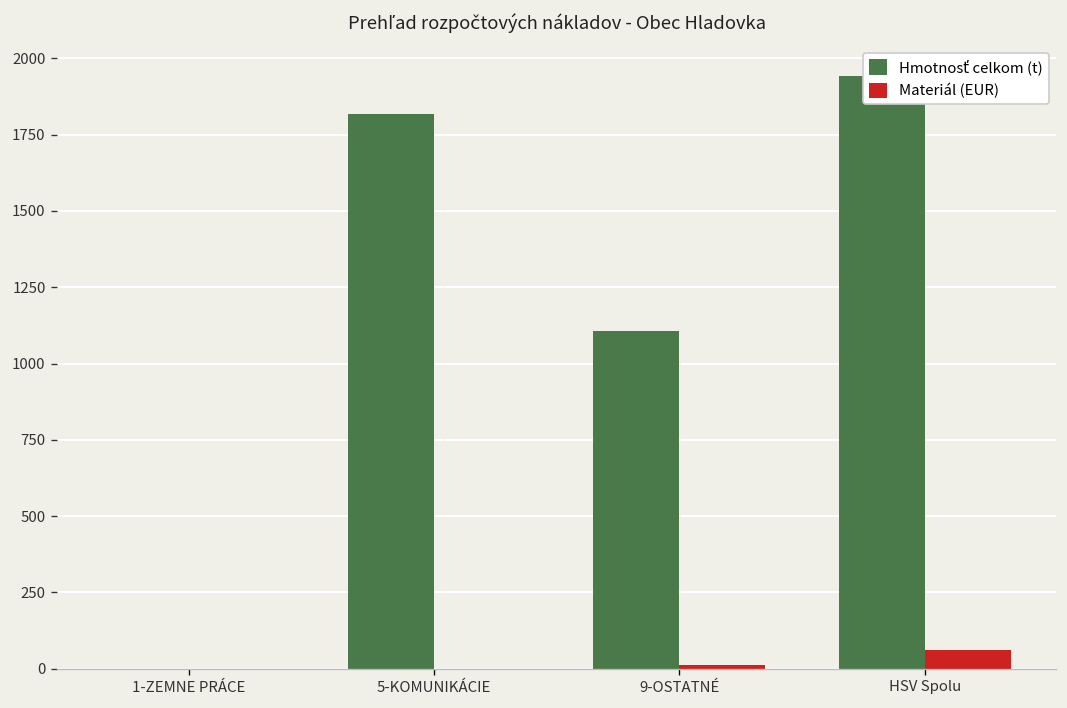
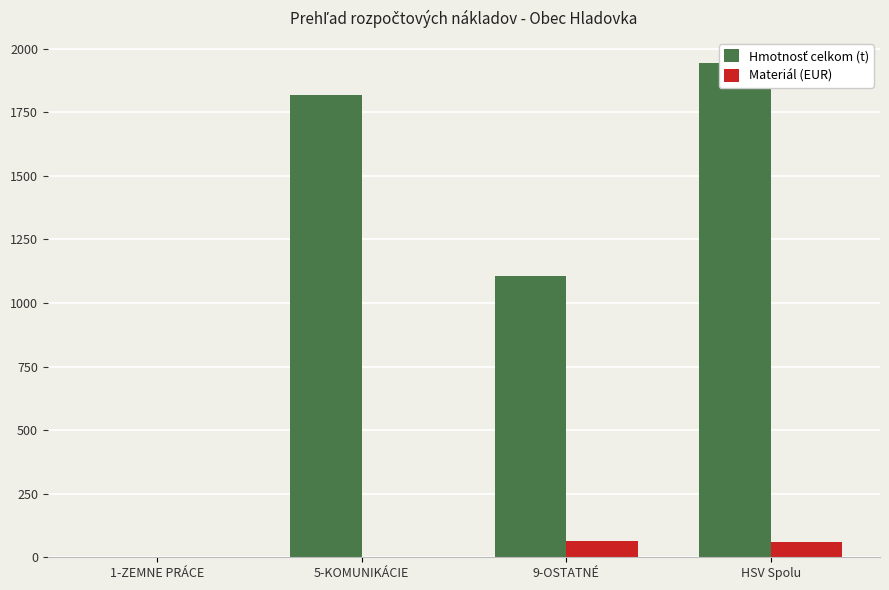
  {
    "Hmotnosť celkom (t)": {
      "1-ZEMNE PRÁCE": 0,
      "5-KOMUNIKÁCIE": 1820,
      "9-OSTATNÉ": 1110
    },
    "Materiál (EUR)": {
      "1-ZEMNE PRÁCE": 0,
      "5-KOMUNIKÁCIE": 0,
-     "9-OSTATNÉ": 10,
+     "9-OSTATNÉ": 60,
      "HSV Spolu": 60
    }
  }
